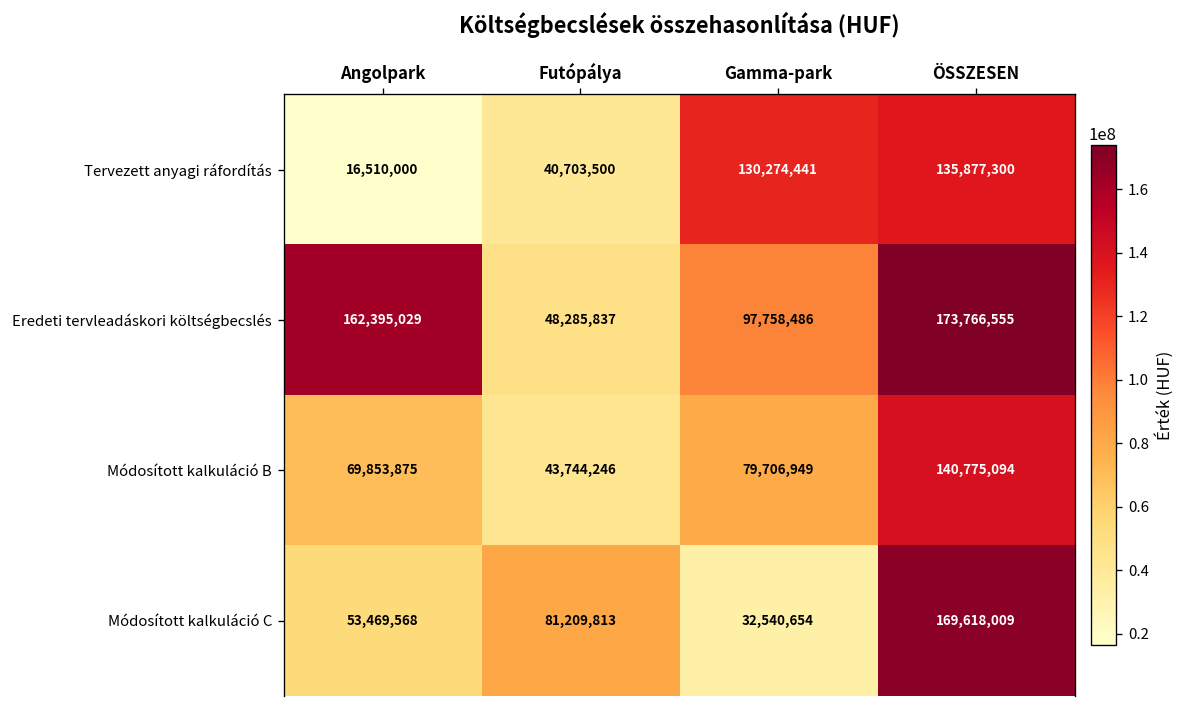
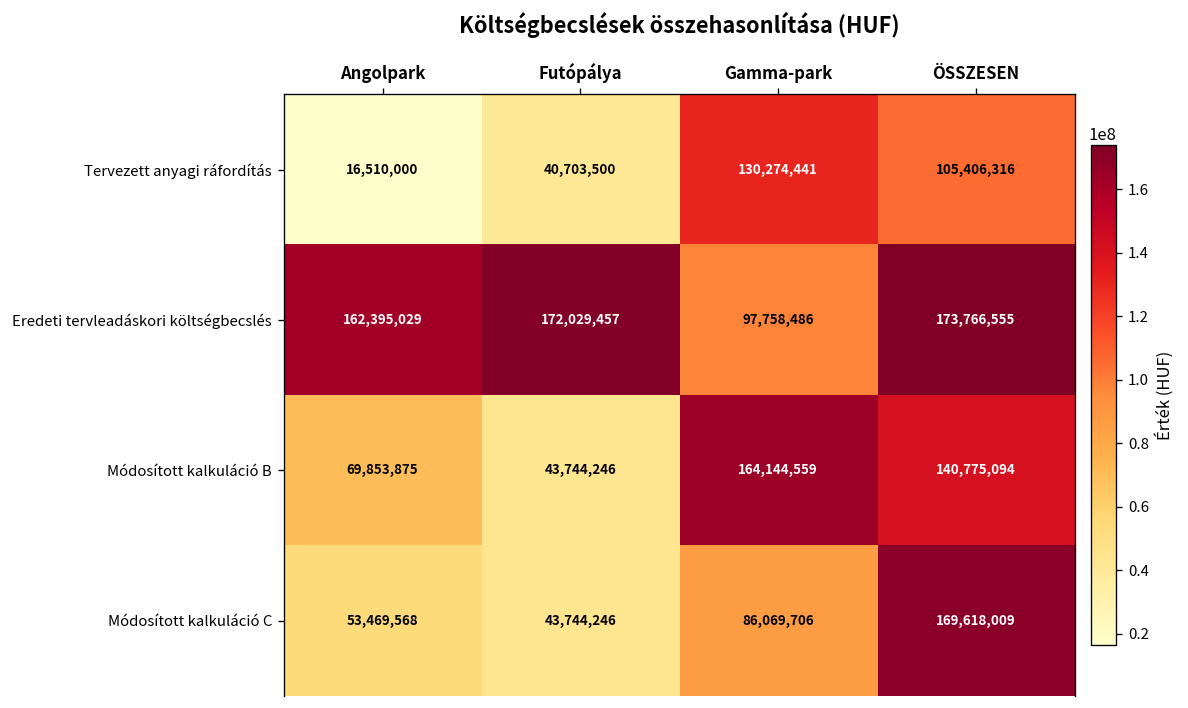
  {
    "Tervezett anyagi ráfordítás": {
      "Angolpark": "16,510,000",
      "Futópálya": "40,703,500",
      "Gamma-park": "130,274,441",
-     "ÖSSZESEN": "135,877,300"
+     "ÖSSZESEN": "105,406,316"
    },
    "Eredeti tervleadáskori költségbecslés": {
      "Angolpark": "162,395,029",
-     "Futópálya": "48,285,837",
+     "Futópálya": "172,029,457",
      "Gamma-park": "97,758,486",
      "ÖSSZESEN": "173,766,555"
    },
    "Módosított kalkuláció B": {
      "Angolpark": "69,853,875",
      "Futópálya": "43,744,246",
-     "Gamma-park": "79,706,949",
+     "Gamma-park": "164,144,559",
      "ÖSSZESEN": "140,775,094"
    },
    "Módosított kalkuláció C": {
      "Angolpark": "53,469,568",
-     "Futópálya": "81,209,813",
-     "Gamma-park": "32,540,654",
+     "Futópálya": "43,744,246",
+     "Gamma-park": "86,069,706",
      "ÖSSZESEN": "169,618,009"
    }
  }
